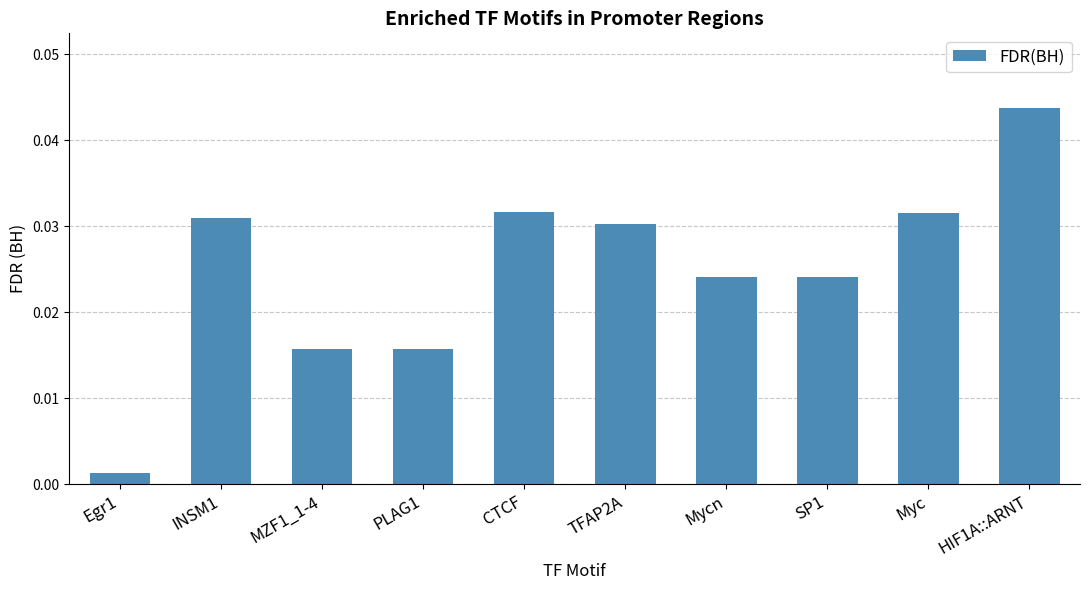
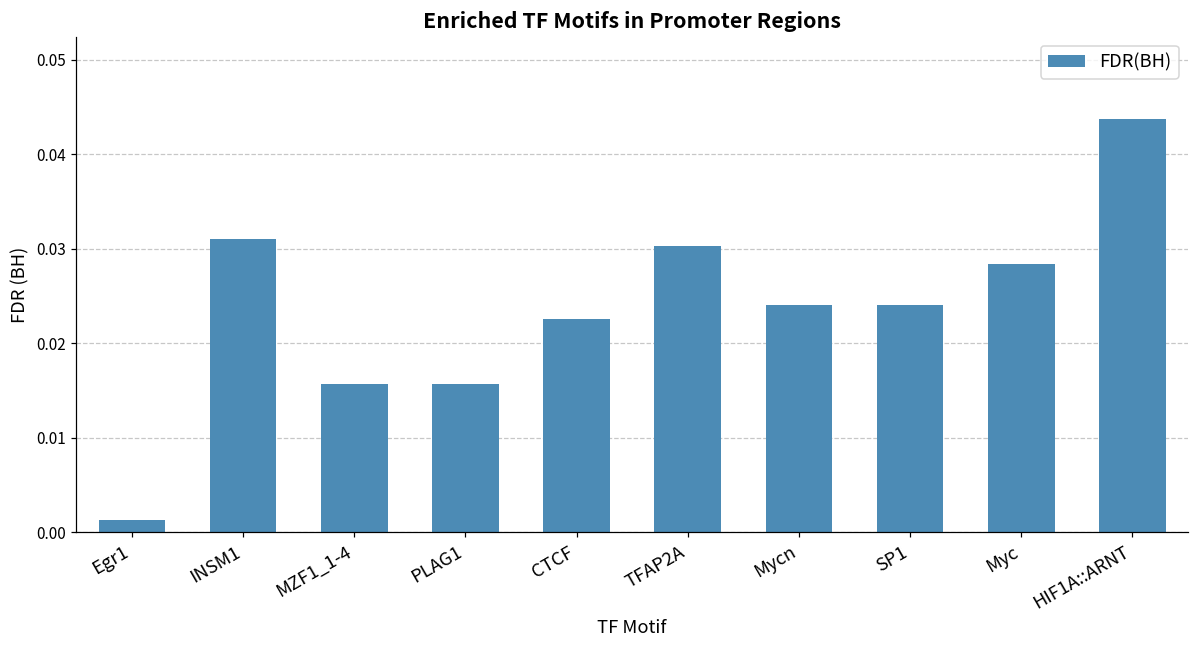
  {
    "Egr1": 0.001,
    "INSM1": 0.031,
    "MZF1_1-4": 0.016,
    "PLAG1": 0.016,
-   "CTCF": 0.032,
+   "CTCF": 0.023,
    "TFAP2A": 0.030,
    "Mycn": 0.024,
    "SP1": 0.024,
-   "Myc": 0.032,
+   "Myc": 0.028,
    "HIF1A::ARNT": 0.044
  }
